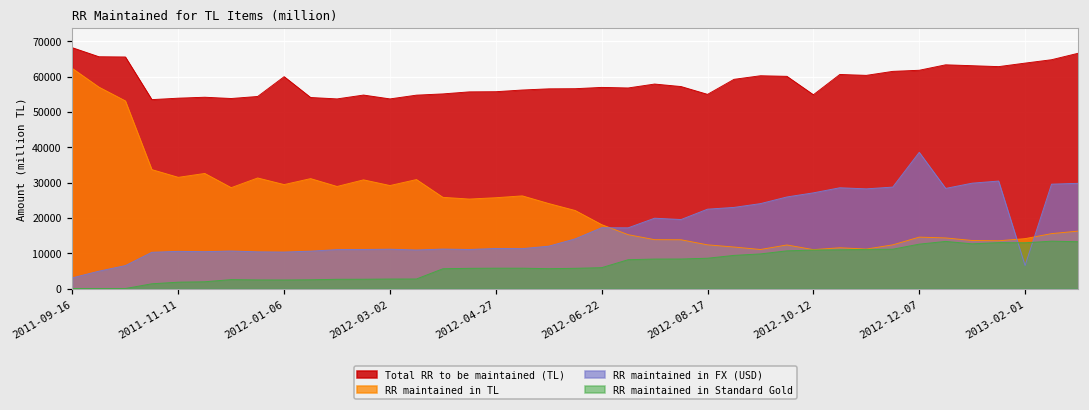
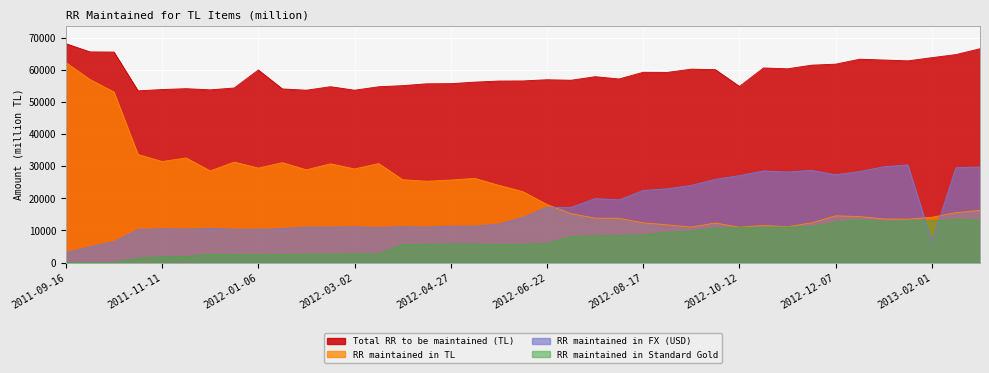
  {
    "Total RR to be maintained (TL)": {
      "2011-09-16": 68000,
      "2011-11-11": 54000,
      "2012-01-06": 60000,
      "2012-03-02": 54000,
      "2012-04-27": 56000,
      "2012-06-22": 57000,
-     "2012-08-17": 55000,
+     "2012-08-17": 59000,
      "2012-10-12": 55000,
      "2012-12-07": 62000,
      "2013-02-01": 64000
    },
    "RR maintained in TL": {
      "2011-09-16": 62000,
      "2011-11-11": 31000,
      "2012-01-06": 29000,
      "2012-03-02": 29000,
      "2012-04-27": 26000,
      "2012-06-22": 18000,
      "2012-08-17": 12000,
      "2012-12-07": 15000,
      "2013-02-01": 14000
    },
    "RR maintained in FX (USD)": {
      "2011-09-16": 3000,
      "2011-11-11": 11000,
      "2012-01-06": 10000,
      "2012-03-02": 11000,
      "2012-04-27": 11000,
      "2012-06-22": 17000,
      "2012-08-17": 22000,
      "2012-10-12": 27000,
-     "2012-12-07": 39000,
+     "2012-12-07": 27000,
      "2013-02-01": 7000
    },
    "RR maintained in Standard Gold": {
      "2011-09-16": 0,
      "2011-11-11": 2000,
      "2012-01-06": 2000,
      "2012-03-02": 3000,
      "2012-04-27": 6000,
      "2012-06-22": 6000,
      "2012-08-17": 9000,
      "2012-12-07": 13000,
      "2013-02-01": 13000
    }
  }
